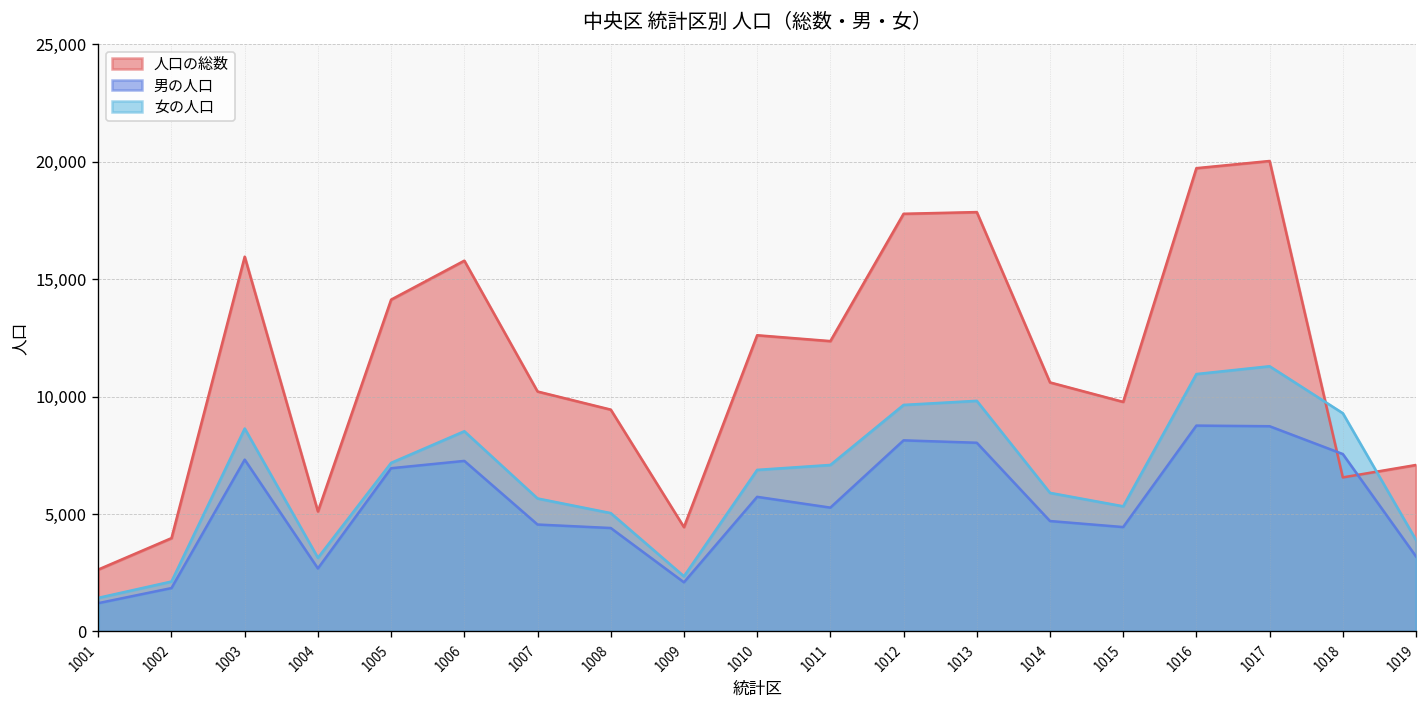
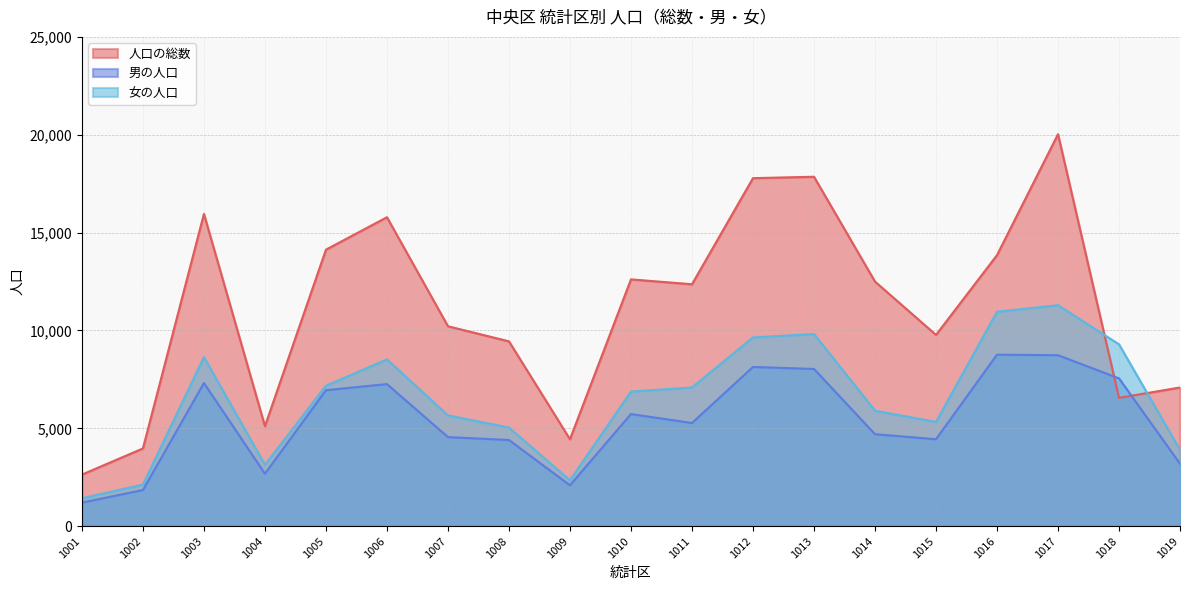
  {
    "人口の総数": {
      "1001": "2,600",
      "1002": "4,000",
      "1003": "16,000",
      "1004": "5,100",
      "1005": "14,100",
      "1006": "15,800",
      "1007": "10,200",
      "1008": "9,400",
      "1009": "4,400",
      "1010": "12,600",
      "1011": "12,400",
      "1012": "17,800",
      "1013": "17,900",
-     "1014": "10,600",
+     "1014": "12,500",
      "1015": "9,800",
-     "1016": "19,700",
+     "1016": "13,900",
      "1017": "20,000",
      "1018": "6,600",
      "1019": "7,100"
    }
  }
